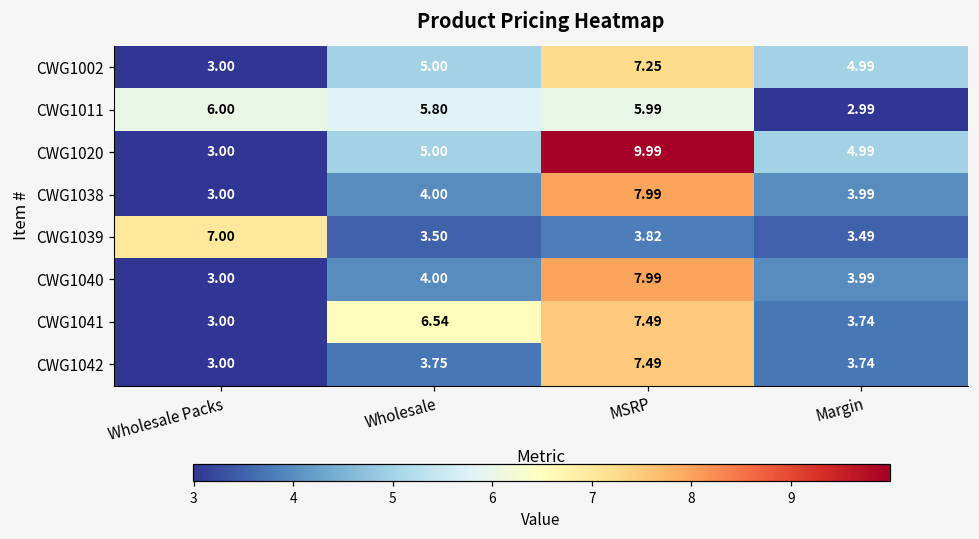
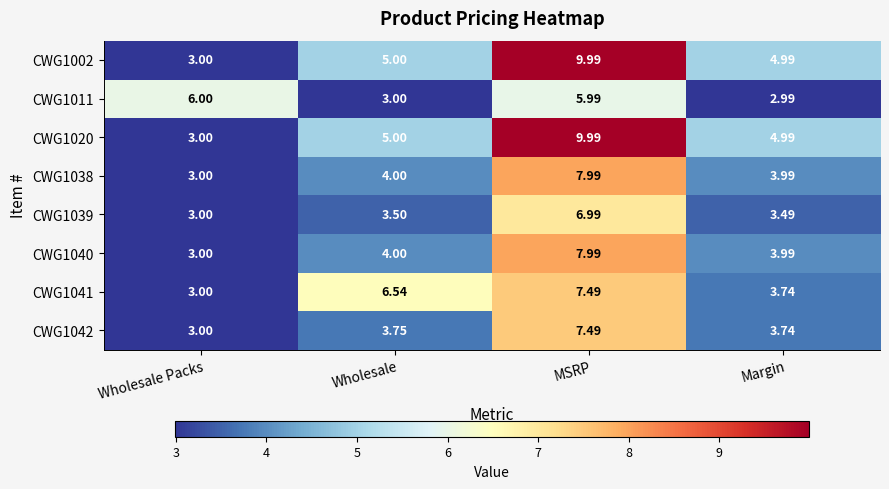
  {
    "CWG1002": {
      "Wholesale Packs": 3.00,
      "Wholesale": 5.00,
-     "MSRP": 7.25,
+     "MSRP": 9.99,
      "Margin": 4.99
    },
    "CWG1011": {
      "Wholesale Packs": 6.00,
-     "Wholesale": 5.80,
+     "Wholesale": 3.00,
      "MSRP": 5.99,
      "Margin": 2.99
    },
    "CWG1020": {
      "Wholesale Packs": 3.00,
      "Wholesale": 5.00,
      "MSRP": 9.99,
      "Margin": 4.99
    },
    "CWG1038": {
      "Wholesale Packs": 3.00,
      "Wholesale": 4.00,
      "MSRP": 7.99,
      "Margin": 3.99
    },
    "CWG1039": {
-     "Wholesale Packs": 7.00,
+     "Wholesale Packs": 3.00,
      "Wholesale": 3.50,
-     "MSRP": 3.82,
+     "MSRP": 6.99,
      "Margin": 3.49
    },
    "CWG1040": {
      "Wholesale Packs": 3.00,
      "Wholesale": 4.00,
      "MSRP": 7.99,
      "Margin": 3.99
    },
    "CWG1041": {
      "Wholesale Packs": 3.00,
      "Wholesale": 6.54,
      "MSRP": 7.49,
      "Margin": 3.74
    },
    "CWG1042": {
      "Wholesale Packs": 3.00,
      "Wholesale": 3.75,
      "MSRP": 7.49,
      "Margin": 3.74
    }
  }
